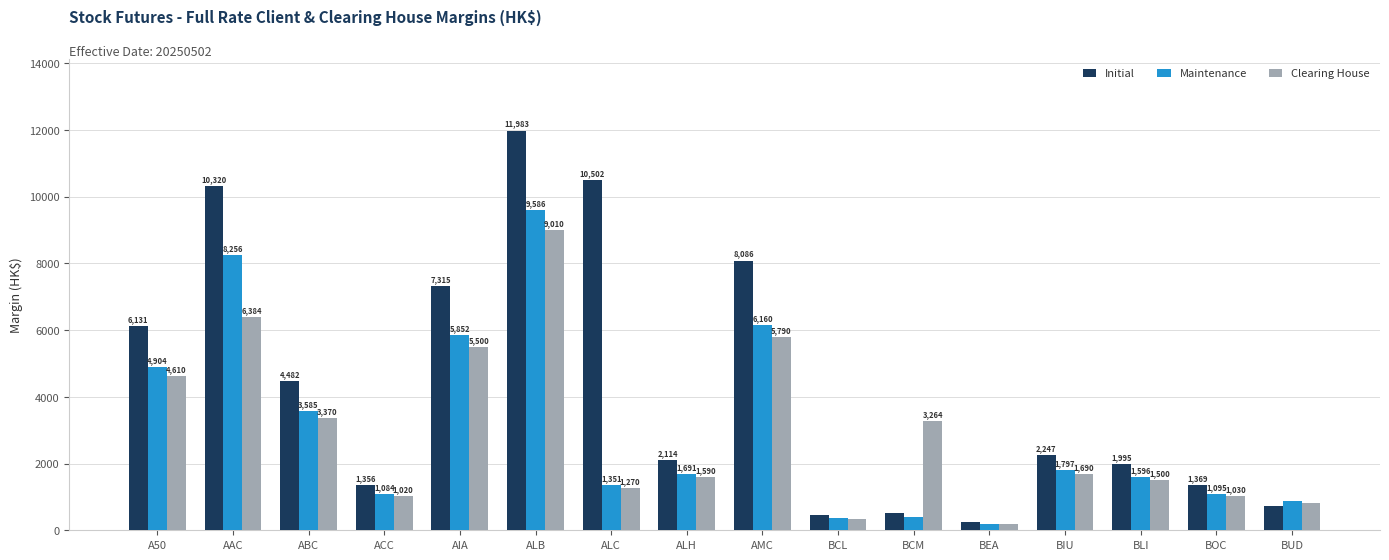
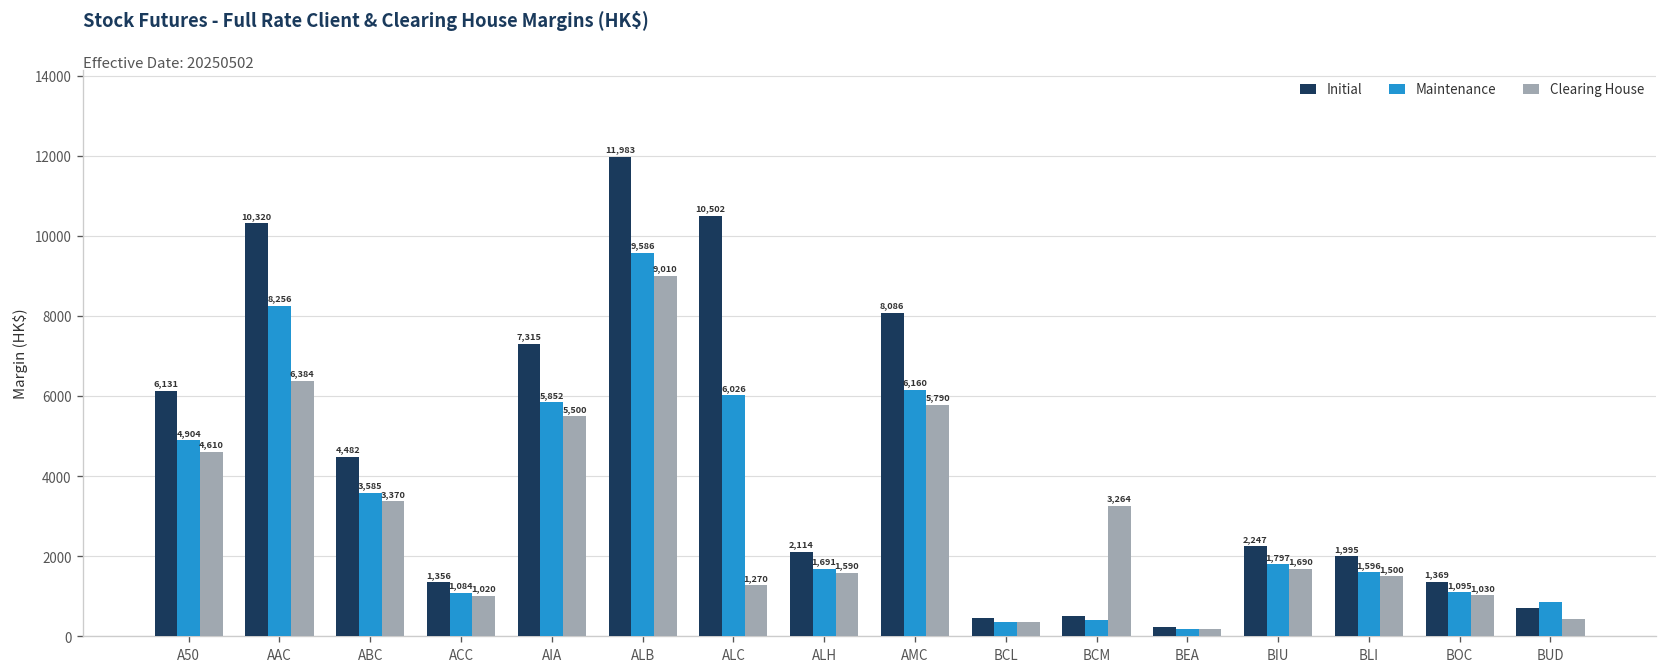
  {
    "Initial": {
      "A50": "6,131",
      "AAC": "10,320",
      "ABC": "4,482",
      "ACC": "1,356",
      "AIA": "7,315",
      "ALB": "11,983",
      "ALC": "10,502",
      "ALH": "2,114",
      "AMC": "8,086",
      "BIU": "2,247",
      "BLI": "1,995",
      "BOC": "1,369"
    },
    "Maintenance": {
      "A50": "4,904",
      "AAC": "8,256",
      "ABC": "3,585",
      "ACC": "1,084",
      "AIA": "5,852",
      "ALB": "9,586",
-     "ALC": "1,351",
+     "ALC": "6,026",
      "ALH": "1,691",
      "AMC": "6,160",
      "BIU": "1,797",
      "BLI": "1,596",
      "BOC": "1,095"
    },
    "Clearing House": {
      "BCL": "300",
      "BEA": "200",
-     "BUD": "800"
+     "BUD": "400"
    }
  }
